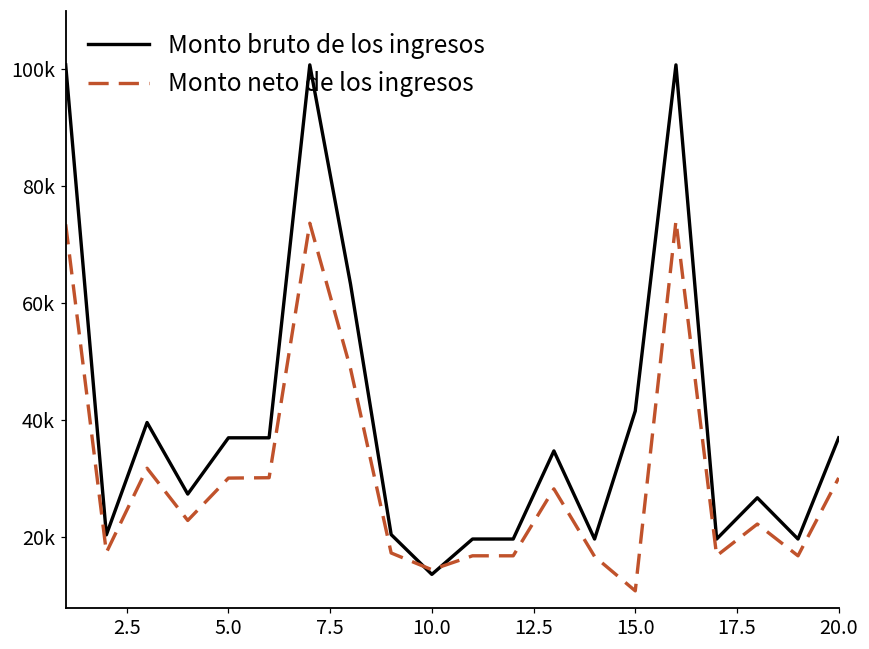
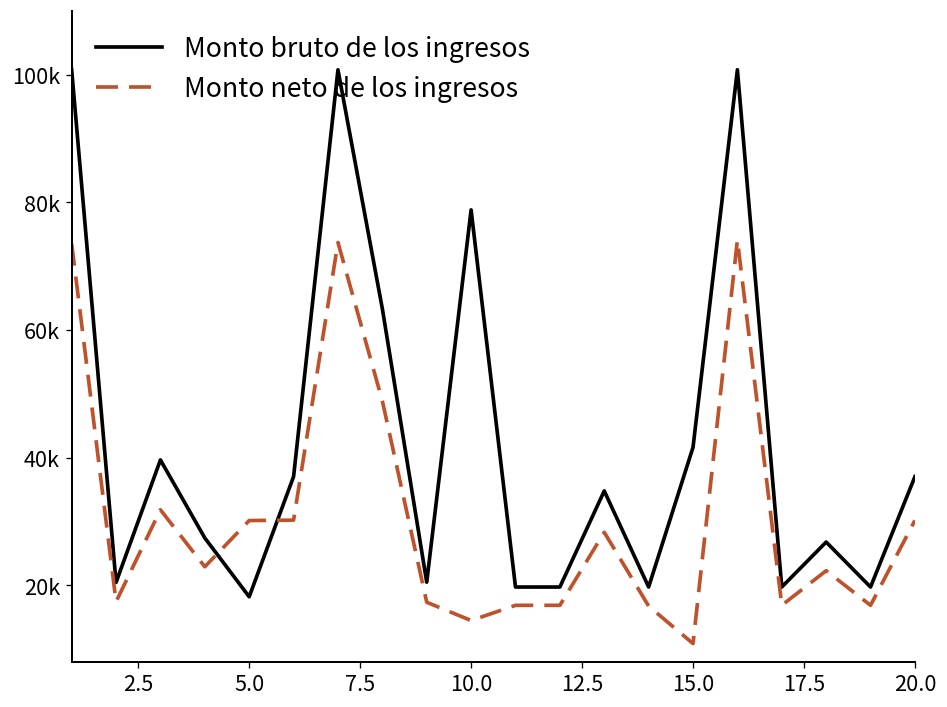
  {
    "Monto bruto de los ingresos": {
-     "5.0": 37000,
-     "10.0": 14000,
+     "5.0": 18000,
+     "10.0": 79000,
      "15.0": 42000,
      "20.0": 37000
    },
    "Monto neto de los ingresos": {
      "5.0": 30000,
      "10.0": 14000,
      "15.0": 11000,
      "20.0": 30000
    }
  }
